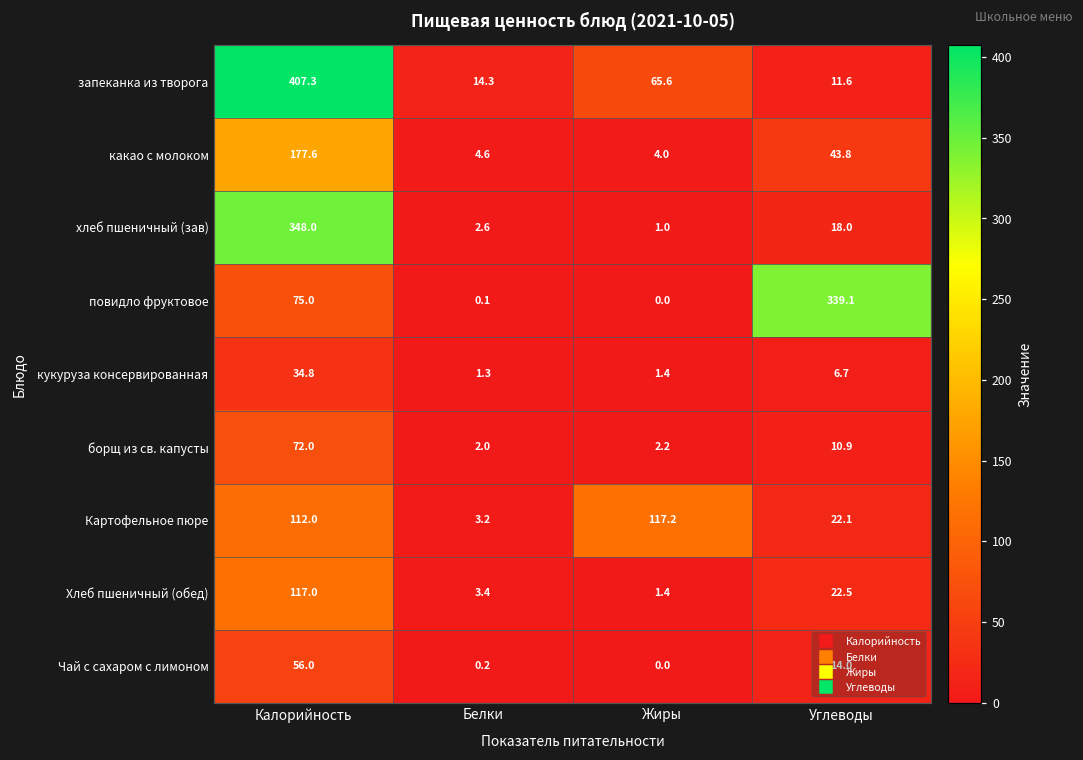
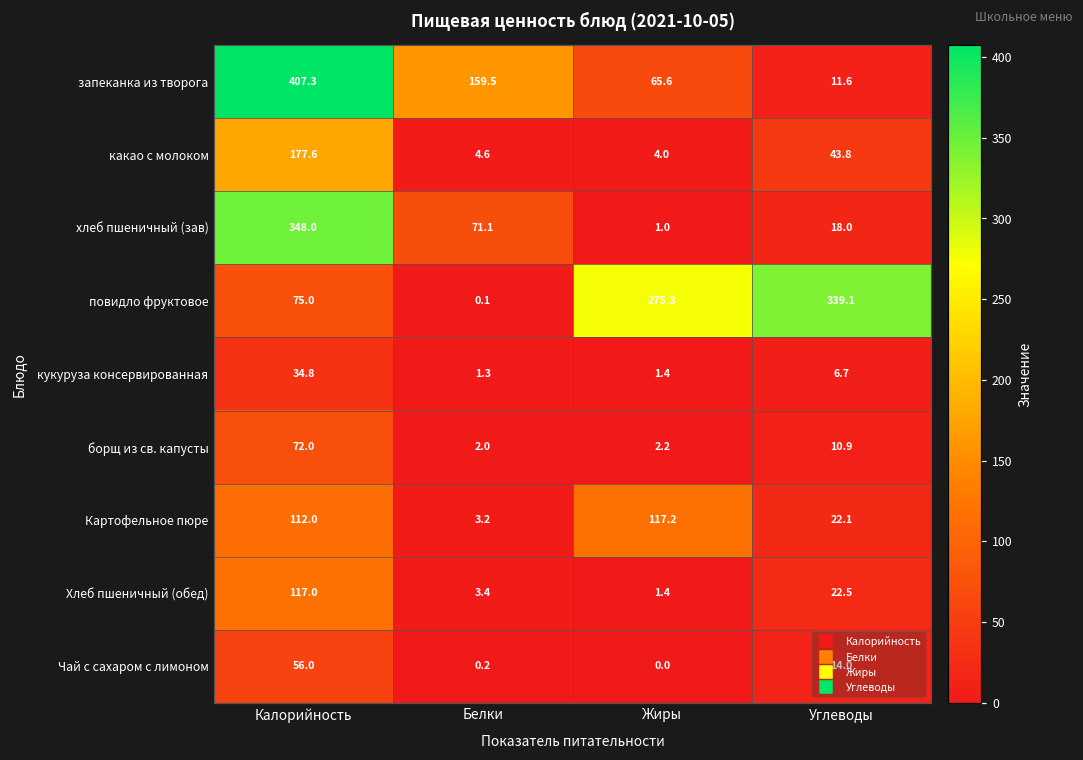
  {
    "запеканка из творога": {
      "Калорийность": 407.3,
-     "Белки": 14.3,
+     "Белки": 159.5,
      "Жиры": 65.6,
      "Углеводы": 11.6
    },
    "какао с молоком": {
      "Калорийность": 177.6,
      "Белки": 4.6,
      "Жиры": 4.0,
      "Углеводы": 43.8
    },
    "хлеб пшеничный (зав)": {
      "Калорийность": 348.0,
-     "Белки": 2.6,
+     "Белки": 71.1,
      "Жиры": 1.0,
      "Углеводы": 18.0
    },
    "повидло фруктовое": {
      "Калорийность": 75.0,
      "Белки": 0.1,
-     "Жиры": 0.0,
+     "Жиры": 275.3,
      "Углеводы": 339.1
    },
    "кукуруза консервированная": {
      "Калорийность": 34.8,
      "Белки": 1.3,
      "Жиры": 1.4,
      "Углеводы": 6.7
    },
    "борщ из св. капусты": {
      "Калорийность": 72.0,
      "Белки": 2.0,
      "Жиры": 2.2,
      "Углеводы": 10.9
    },
    "Картофельное пюре": {
      "Калорийность": 112.0,
      "Белки": 3.2,
      "Жиры": 117.2,
      "Углеводы": 22.1
    },
    "Хлеб пшеничный (обед)": {
      "Калорийность": 117.0,
      "Белки": 3.4,
      "Жиры": 1.4,
      "Углеводы": 22.5
    },
    "Чай с сахаром с лимоном": {
      "Калорийность": 56.0,
      "Белки": 0.2,
      "Жиры": 0.0
    }
  }
